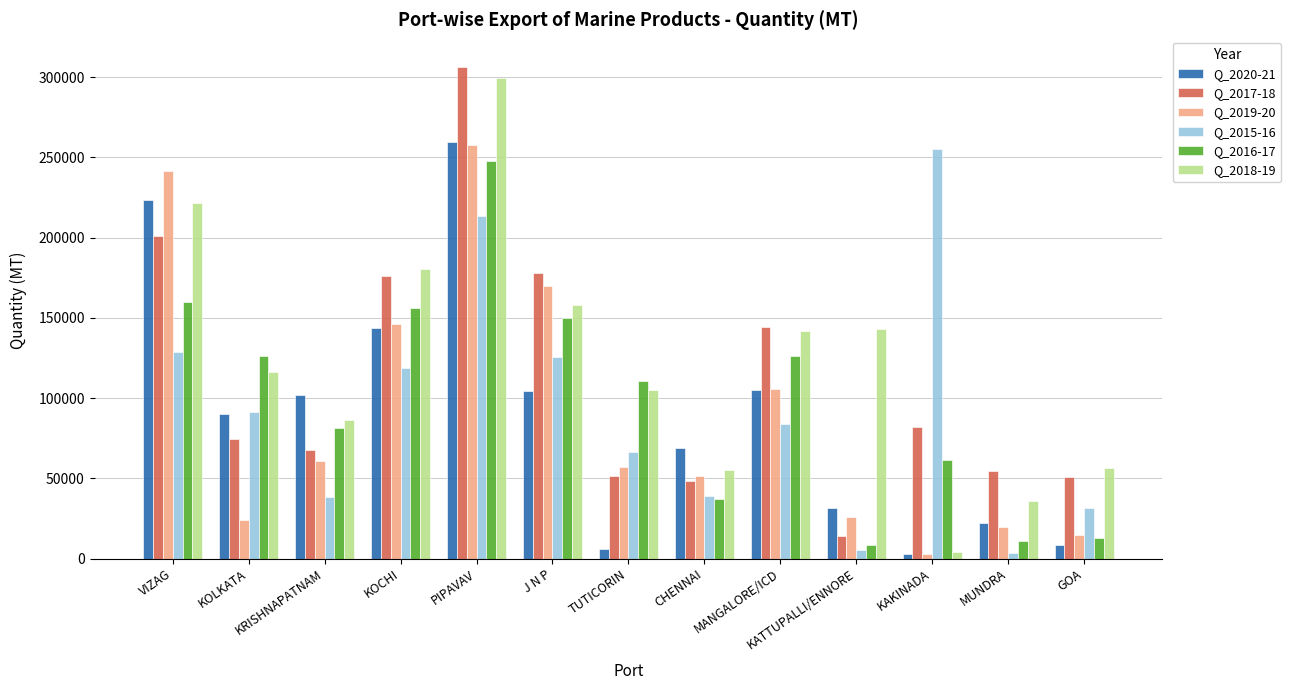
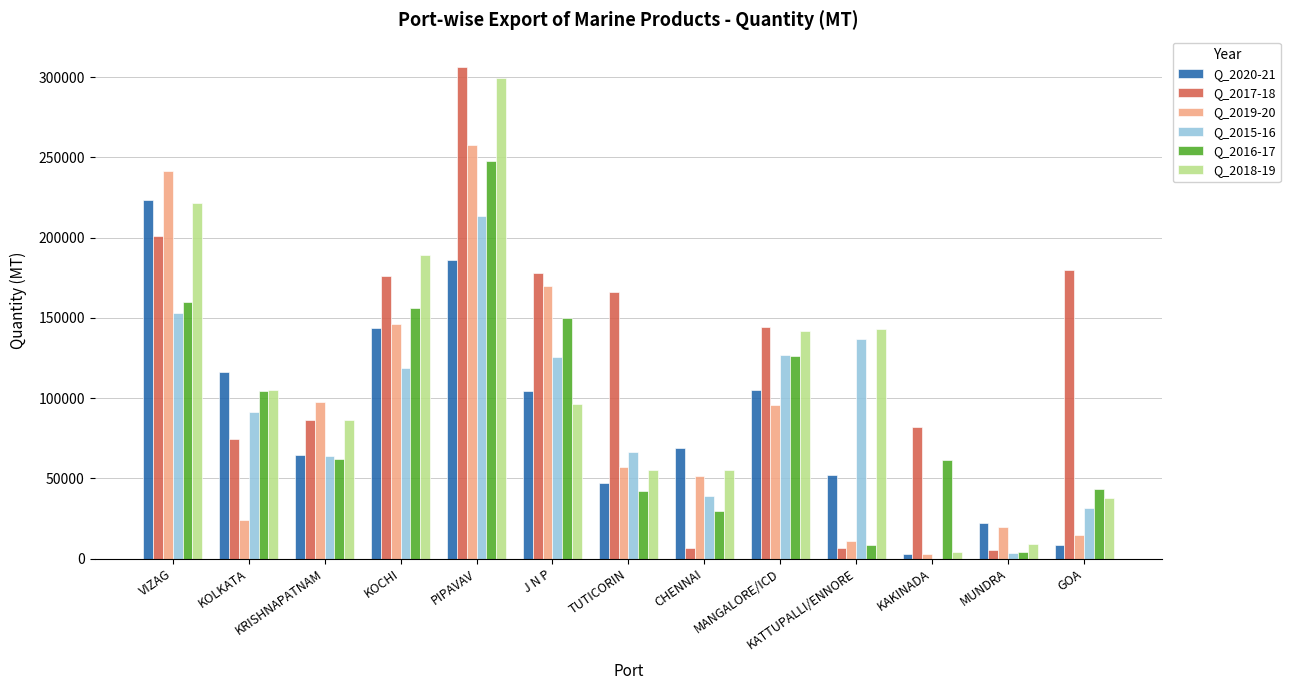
  {
    "Q_2020-21": {
      "VIZAG": 223000,
-     "KOLKATA": 90000,
-     "KRISHNAPATNAM": 102000,
+     "KOLKATA": 116000,
+     "KRISHNAPATNAM": 64000,
      "KOCHI": 144000,
-     "PIPAVAV": 260000,
+     "PIPAVAV": 186000,
      "J N P": 104000,
-     "TUTICORIN": 6000,
+     "TUTICORIN": 47000,
      "CHENNAI": 69000,
      "MANGALORE/ICD": 105000,
-     "KATTUPALLI/ENNORE": 31000,
+     "KATTUPALLI/ENNORE": 52000,
      "KAKINADA": 3000,
      "MUNDRA": 22000,
      "GOA": 8000
    },
    "Q_2017-18": {
      "VIZAG": 201000,
      "KOLKATA": 74000,
-     "KRISHNAPATNAM": 68000,
+     "KRISHNAPATNAM": 86000,
      "KOCHI": 176000,
      "PIPAVAV": 306000,
      "J N P": 178000,
-     "TUTICORIN": 52000,
-     "CHENNAI": 48000,
+     "TUTICORIN": 166000,
+     "CHENNAI": 7000,
      "MANGALORE/ICD": 144000,
-     "KATTUPALLI/ENNORE": 14000,
+     "KATTUPALLI/ENNORE": 7000,
      "KAKINADA": 82000,
-     "MUNDRA": 55000,
-     "GOA": 51000
+     "MUNDRA": 5000,
+     "GOA": 180000
    },
    "Q_2019-20": {
      "VIZAG": 242000,
      "KOLKATA": 24000,
-     "KRISHNAPATNAM": 61000,
+     "KRISHNAPATNAM": 98000,
      "KOCHI": 146000,
      "PIPAVAV": 257000,
      "J N P": 170000,
      "TUTICORIN": 57000,
      "CHENNAI": 52000,
-     "MANGALORE/ICD": 106000,
-     "KATTUPALLI/ENNORE": 26000,
+     "MANGALORE/ICD": 96000,
+     "KATTUPALLI/ENNORE": 11000,
      "KAKINADA": 3000,
      "MUNDRA": 19000,
      "GOA": 15000
    },
    "Q_2015-16": {
-     "VIZAG": 129000,
+     "VIZAG": 153000,
      "KOLKATA": 91000,
-     "KRISHNAPATNAM": 38000,
+     "KRISHNAPATNAM": 64000,
      "KOCHI": 119000,
      "PIPAVAV": 213000,
      "J N P": 126000,
      "TUTICORIN": 67000,
      "CHENNAI": 39000,
-     "MANGALORE/ICD": 84000,
-     "KATTUPALLI/ENNORE": 5000,
-     "KAKINADA": 255000,
+     "MANGALORE/ICD": 127000,
+     "KATTUPALLI/ENNORE": 137000,
+     "KAKINADA": 0,
      "MUNDRA": 3000,
      "GOA": 32000
    },
    "Q_2016-17": {
      "VIZAG": 160000,
-     "KOLKATA": 126000,
-     "KRISHNAPATNAM": 81000,
+     "KOLKATA": 105000,
+     "KRISHNAPATNAM": 62000,
      "KOCHI": 156000,
      "PIPAVAV": 248000,
      "J N P": 150000,
-     "TUTICORIN": 110000,
-     "CHENNAI": 37000,
+     "TUTICORIN": 42000,
+     "CHENNAI": 30000,
      "MANGALORE/ICD": 126000,
      "KATTUPALLI/ENNORE": 8000,
      "KAKINADA": 61000,
-     "MUNDRA": 11000,
-     "GOA": 13000
+     "MUNDRA": 4000,
+     "GOA": 43000
    },
    "Q_2018-19": {
      "VIZAG": 221000,
-     "KOLKATA": 116000,
+     "KOLKATA": 105000,
      "KRISHNAPATNAM": 86000,
-     "KOCHI": 180000,
+     "KOCHI": 189000,
      "PIPAVAV": 299000,
-     "J N P": 158000,
-     "TUTICORIN": 105000,
+     "J N P": 96000,
+     "TUTICORIN": 55000,
      "CHENNAI": 55000,
      "MANGALORE/ICD": 142000,
      "KATTUPALLI/ENNORE": 143000,
      "KAKINADA": 4000,
-     "MUNDRA": 36000,
-     "GOA": 56000
+     "MUNDRA": 9000,
+     "GOA": 38000
    }
  }
